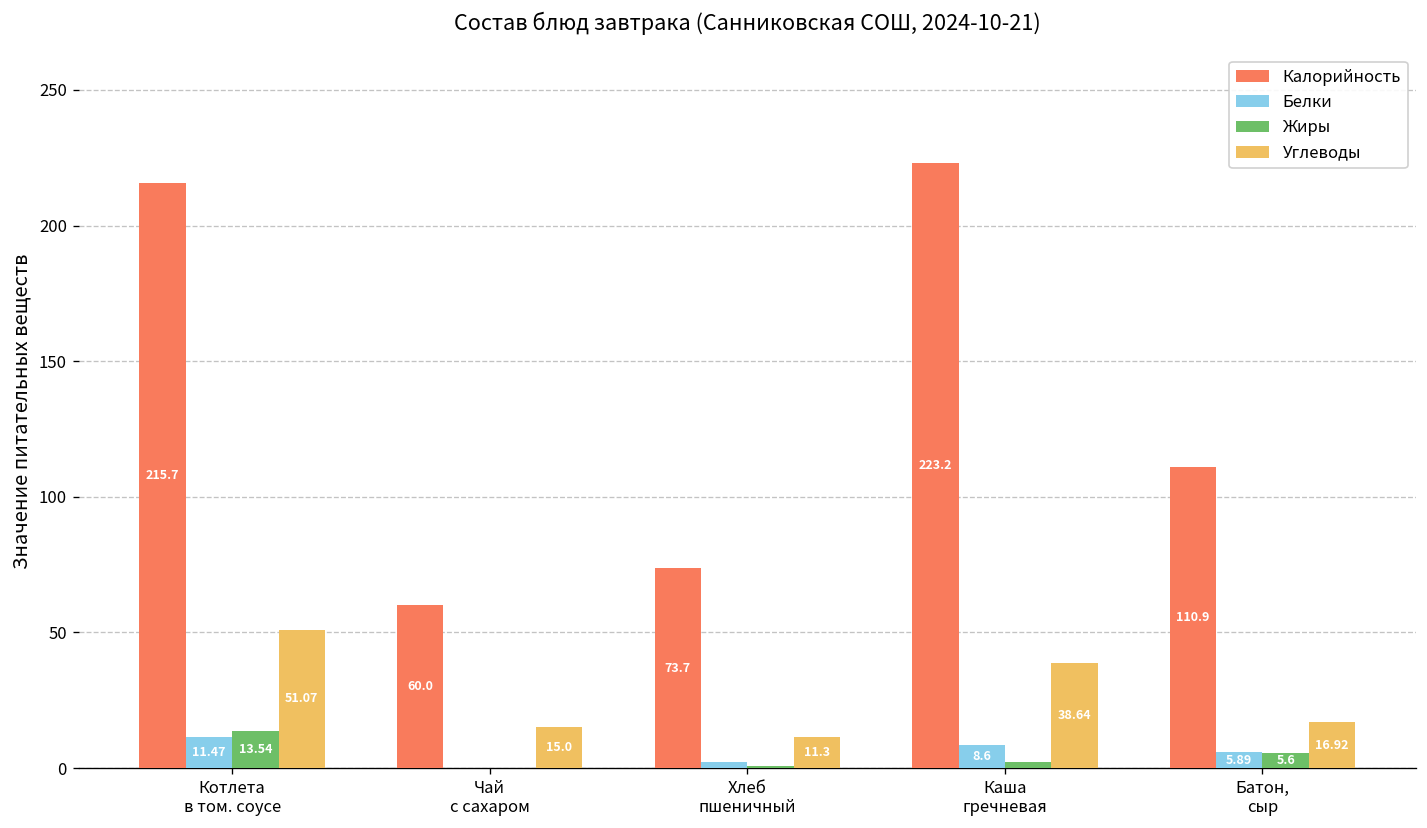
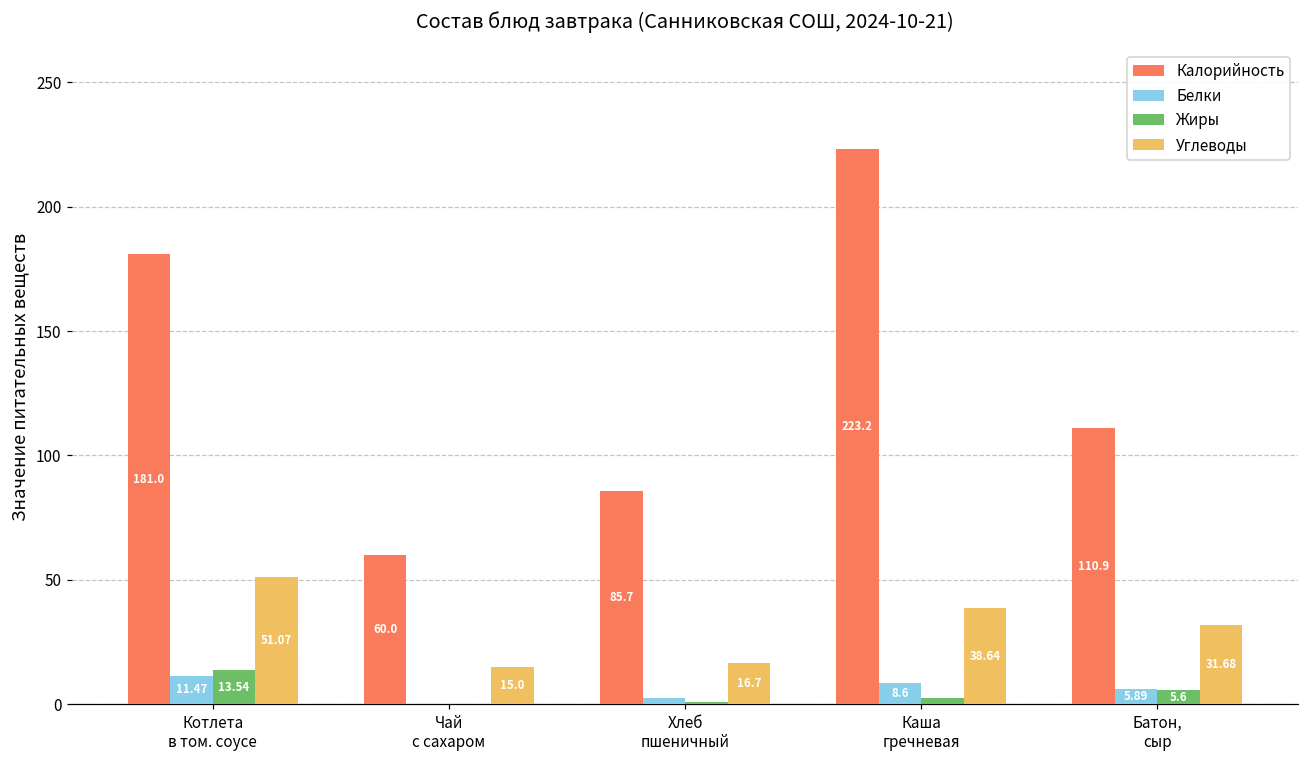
  {
    "Калорийность": {
-     "Котлета в том. соусе": 215.7,
+     "Котлета в том. соусе": 181.0,
      "Чай с сахаром": 60.0,
-     "Хлеб пшеничный": 73.7,
+     "Хлеб пшеничный": 85.7,
      "Каша гречневая": 223.2,
      "Батон, сыр": 110.9
    },
    "Белки": {
      "Котлета в том. соусе": 11.47,
      "Каша гречневая": 8.6,
      "Батон, сыр": 5.89
    },
    "Жиры": {
      "Котлета в том. соусе": 13.54,
      "Батон, сыр": 5.6
    },
    "Углеводы": {
      "Котлета в том. соусе": 51.07,
      "Чай с сахаром": 15.0,
-     "Хлеб пшеничный": 11.3,
+     "Хлеб пшеничный": 16.7,
      "Каша гречневая": 38.64,
-     "Батон, сыр": 16.92
+     "Батон, сыр": 31.68
    }
  }
